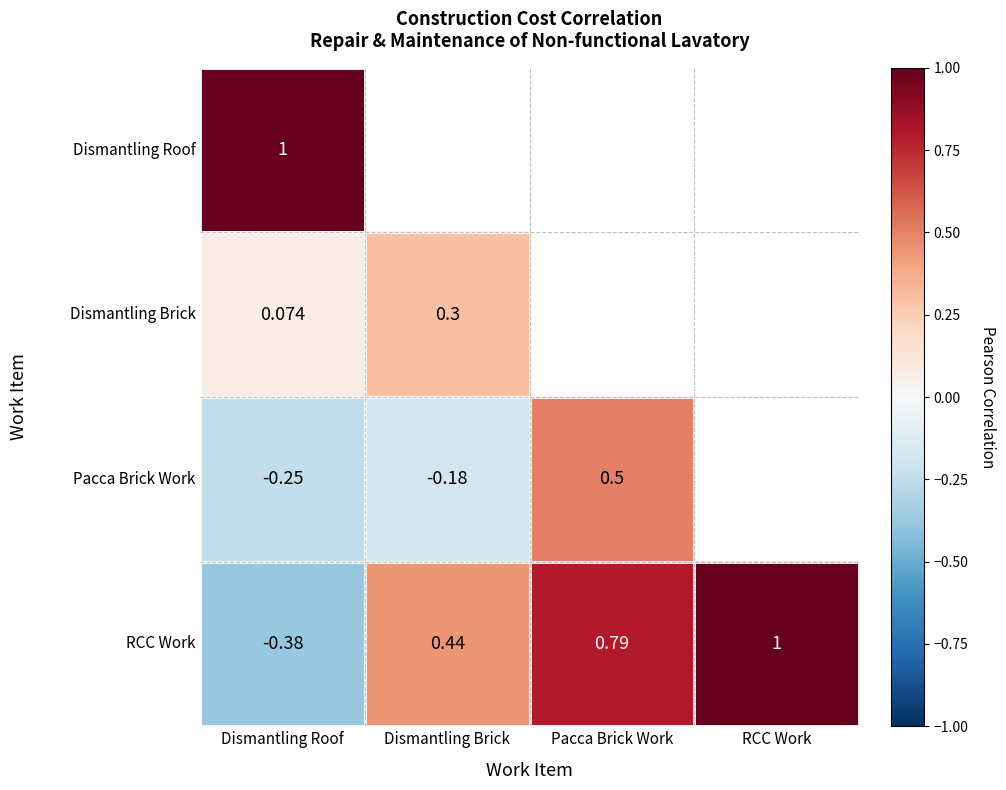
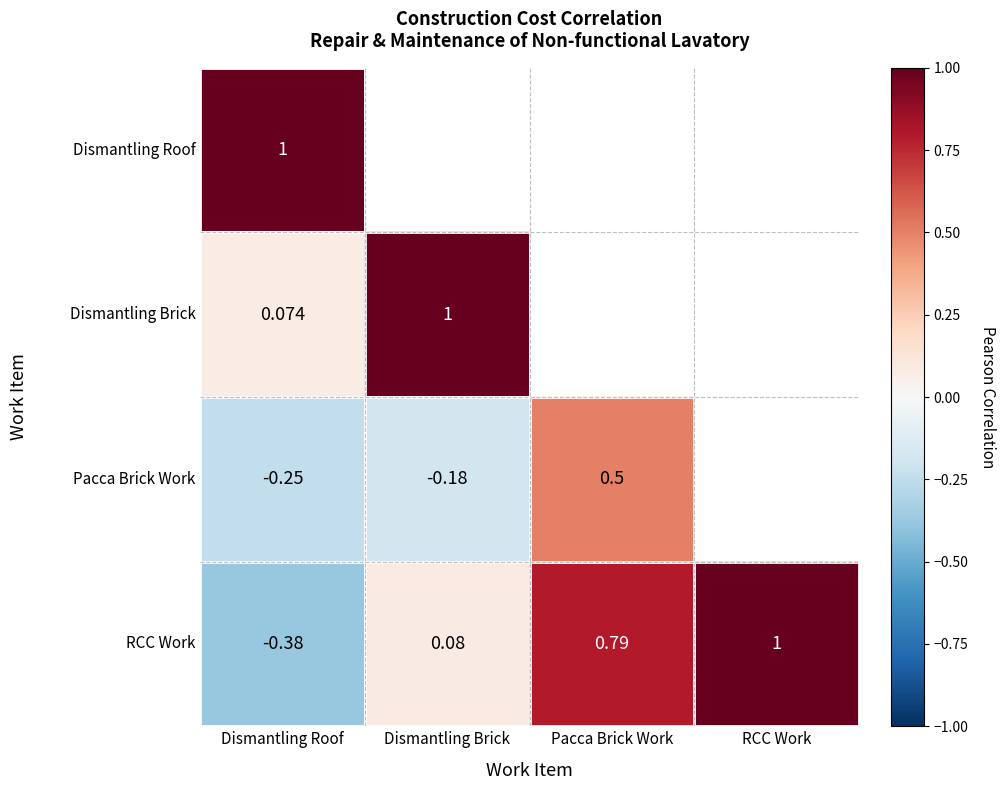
  {
    "Dismantling Roof": {
      "Dismantling Roof": 1
    },
    "Dismantling Brick": {
      "Dismantling Roof": 0.074,
-     "Dismantling Brick": 0.3
+     "Dismantling Brick": 1
    },
    "Pacca Brick Work": {
      "Dismantling Roof": -0.25,
      "Dismantling Brick": -0.18,
      "Pacca Brick Work": 0.5
    },
    "RCC Work": {
      "Dismantling Roof": -0.38,
-     "Dismantling Brick": 0.44,
+     "Dismantling Brick": 0.08,
      "Pacca Brick Work": 0.79,
      "RCC Work": 1
    }
  }
